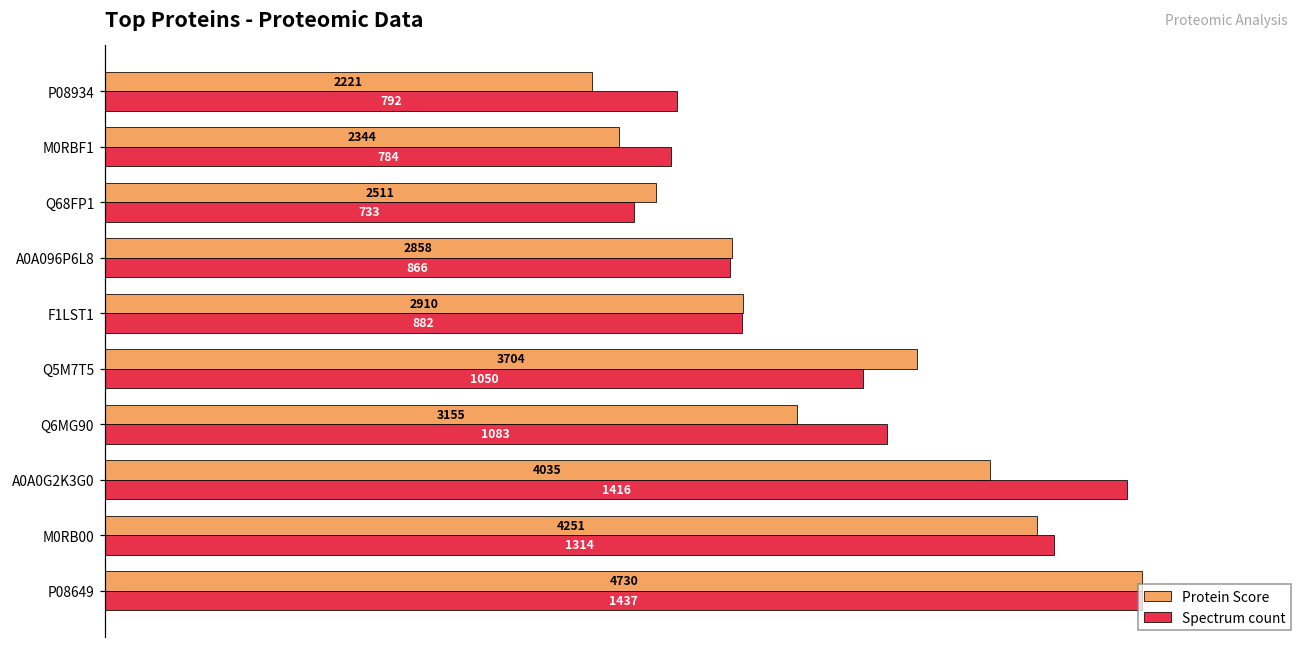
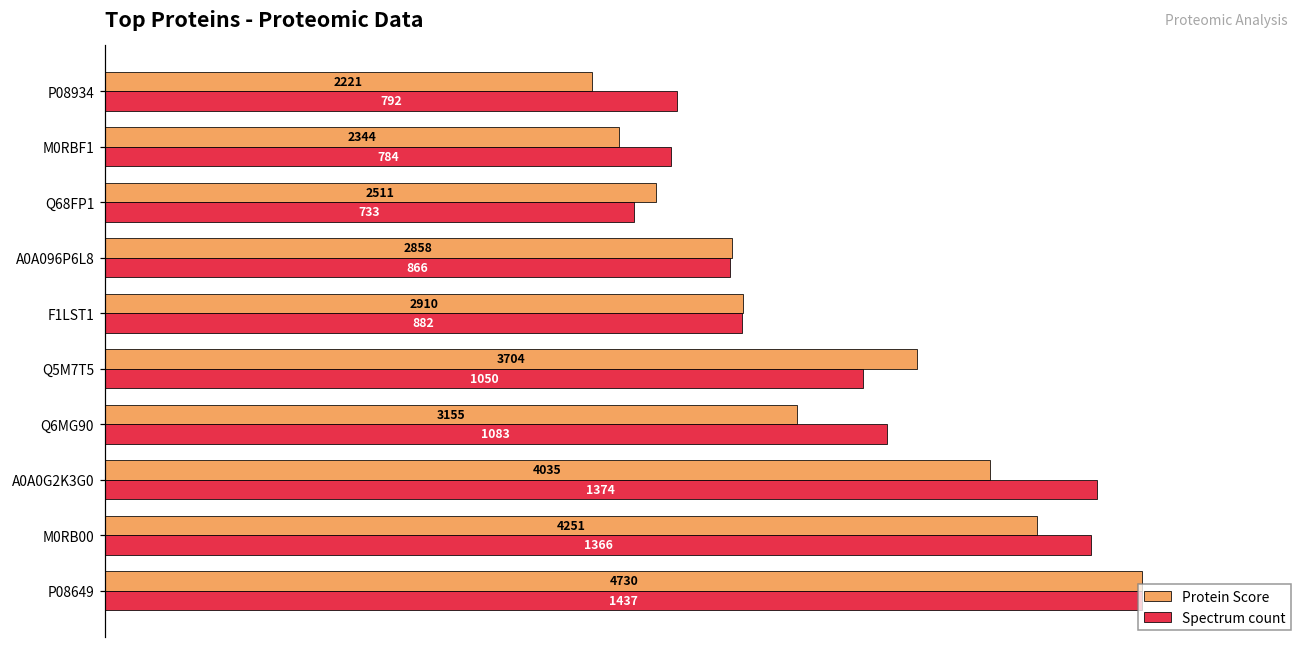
  {
    "Spectrum count": {
-     "A0A0G2K3G0": 1416,
-     "M0RB00": 1314
+     "A0A0G2K3G0": 1374,
+     "M0RB00": 1366
    }
  }
